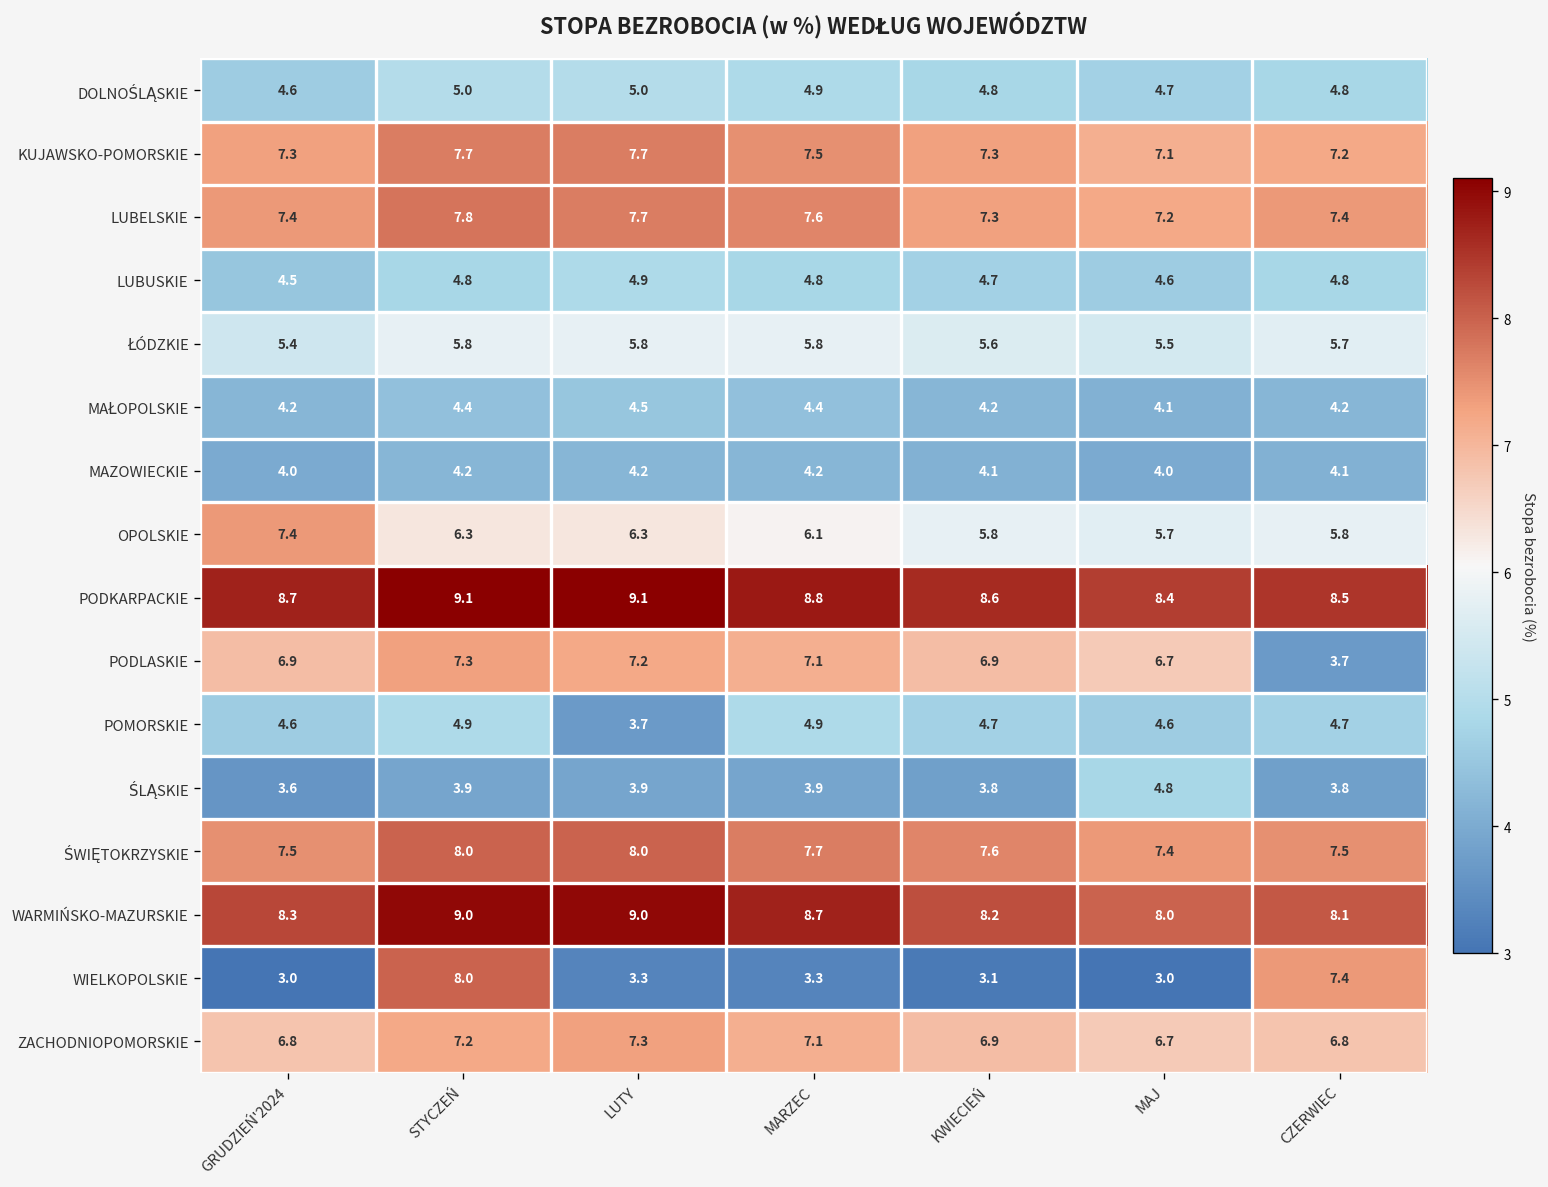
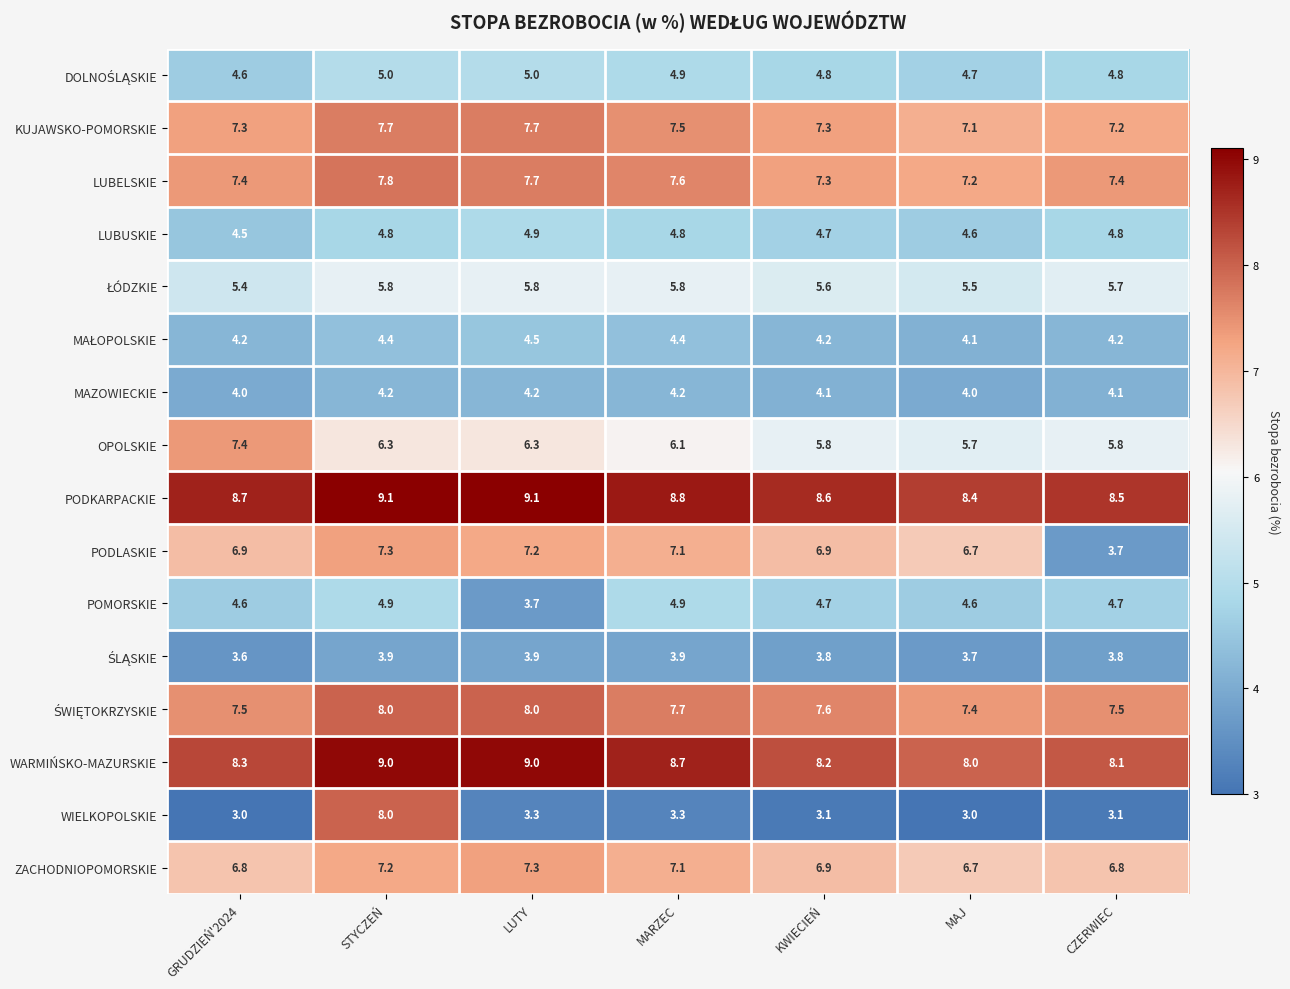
  {
    "DOLNOŚLĄSKIE": {
      "GRUDZIEŃ'2024": 4.6,
      "STYCZEŃ": 5.0,
      "LUTY": 5.0,
      "MARZEC": 4.9,
      "KWIECIEŃ": 4.8,
      "MAJ": 4.7,
      "CZERWIEC": 4.8
    },
    "KUJAWSKO-POMORSKIE": {
      "GRUDZIEŃ'2024": 7.3,
      "STYCZEŃ": 7.7,
      "LUTY": 7.7,
      "MARZEC": 7.5,
      "KWIECIEŃ": 7.3,
      "MAJ": 7.1,
      "CZERWIEC": 7.2
    },
    "LUBELSKIE": {
      "GRUDZIEŃ'2024": 7.4,
      "STYCZEŃ": 7.8,
      "LUTY": 7.7,
      "MARZEC": 7.6,
      "KWIECIEŃ": 7.3,
      "MAJ": 7.2,
      "CZERWIEC": 7.4
    },
    "LUBUSKIE": {
      "GRUDZIEŃ'2024": 4.5,
      "STYCZEŃ": 4.8,
      "LUTY": 4.9,
      "MARZEC": 4.8,
      "KWIECIEŃ": 4.7,
      "MAJ": 4.6,
      "CZERWIEC": 4.8
    },
    "ŁÓDZKIE": {
      "GRUDZIEŃ'2024": 5.4,
      "STYCZEŃ": 5.8,
      "LUTY": 5.8,
      "MARZEC": 5.8,
      "KWIECIEŃ": 5.6,
      "MAJ": 5.5,
      "CZERWIEC": 5.7
    },
    "MAŁOPOLSKIE": {
      "GRUDZIEŃ'2024": 4.2,
      "STYCZEŃ": 4.4,
      "LUTY": 4.5,
      "MARZEC": 4.4,
      "KWIECIEŃ": 4.2,
      "MAJ": 4.1,
      "CZERWIEC": 4.2
    },
    "MAZOWIECKIE": {
      "GRUDZIEŃ'2024": 4.0,
      "STYCZEŃ": 4.2,
      "LUTY": 4.2,
      "MARZEC": 4.2,
      "KWIECIEŃ": 4.1,
      "MAJ": 4.0,
      "CZERWIEC": 4.1
    },
    "OPOLSKIE": {
      "GRUDZIEŃ'2024": 7.4,
      "STYCZEŃ": 6.3,
      "LUTY": 6.3,
      "MARZEC": 6.1,
      "KWIECIEŃ": 5.8,
      "MAJ": 5.7,
      "CZERWIEC": 5.8
    },
    "PODKARPACKIE": {
      "GRUDZIEŃ'2024": 8.7,
      "STYCZEŃ": 9.1,
      "LUTY": 9.1,
      "MARZEC": 8.8,
      "KWIECIEŃ": 8.6,
      "MAJ": 8.4,
      "CZERWIEC": 8.5
    },
    "PODLASKIE": {
      "GRUDZIEŃ'2024": 6.9,
      "STYCZEŃ": 7.3,
      "LUTY": 7.2,
      "MARZEC": 7.1,
      "KWIECIEŃ": 6.9,
      "MAJ": 6.7,
      "CZERWIEC": 3.7
    },
    "POMORSKIE": {
      "GRUDZIEŃ'2024": 4.6,
      "STYCZEŃ": 4.9,
      "LUTY": 3.7,
      "MARZEC": 4.9,
      "KWIECIEŃ": 4.7,
      "MAJ": 4.6,
      "CZERWIEC": 4.7
    },
    "ŚLĄSKIE": {
      "GRUDZIEŃ'2024": 3.6,
      "STYCZEŃ": 3.9,
      "LUTY": 3.9,
      "MARZEC": 3.9,
      "KWIECIEŃ": 3.8,
-     "MAJ": 4.8,
+     "MAJ": 3.7,
      "CZERWIEC": 3.8
    },
    "ŚWIĘTOKRZYSKIE": {
      "GRUDZIEŃ'2024": 7.5,
      "STYCZEŃ": 8.0,
      "LUTY": 8.0,
      "MARZEC": 7.7,
      "KWIECIEŃ": 7.6,
      "MAJ": 7.4,
      "CZERWIEC": 7.5
    },
    "WARMIŃSKO-MAZURSKIE": {
      "GRUDZIEŃ'2024": 8.3,
      "STYCZEŃ": 9.0,
      "LUTY": 9.0,
      "MARZEC": 8.7,
      "KWIECIEŃ": 8.2,
      "MAJ": 8.0,
      "CZERWIEC": 8.1
    },
    "WIELKOPOLSKIE": {
      "GRUDZIEŃ'2024": 3.0,
      "STYCZEŃ": 8.0,
      "LUTY": 3.3,
      "MARZEC": 3.3,
      "KWIECIEŃ": 3.1,
      "MAJ": 3.0,
-     "CZERWIEC": 7.4
+     "CZERWIEC": 3.1
    },
    "ZACHODNIOPOMORSKIE": {
      "GRUDZIEŃ'2024": 6.8,
      "STYCZEŃ": 7.2,
      "LUTY": 7.3,
      "MARZEC": 7.1,
      "KWIECIEŃ": 6.9,
      "MAJ": 6.7,
      "CZERWIEC": 6.8
    }
  }
